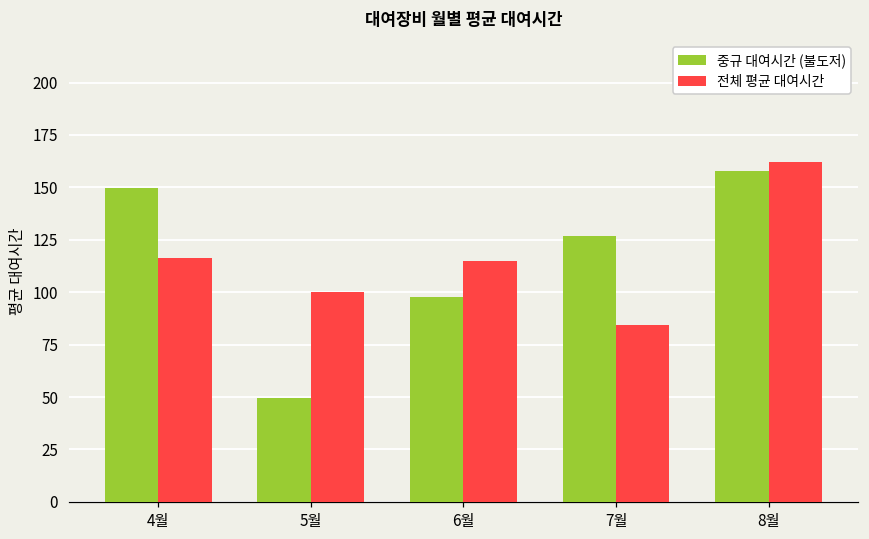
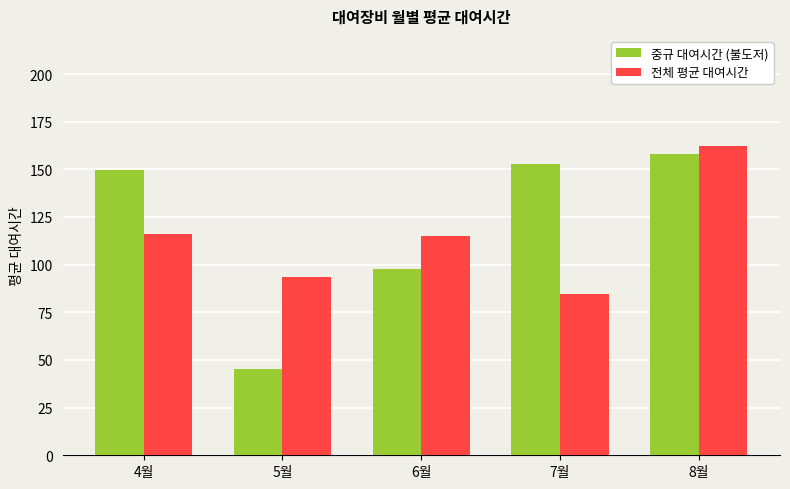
  {
    "중규 대여시간 (불도저)": {
      "4월": 150,
-     "5월": 50,
+     "5월": 45,
      "6월": 98,
-     "7월": 127,
+     "7월": 153,
      "8월": 158
    },
    "전체 평균 대여시간": {
      "4월": 116,
-     "5월": 100,
+     "5월": 93,
      "6월": 115,
      "7월": 85,
      "8월": 162
    }
  }
